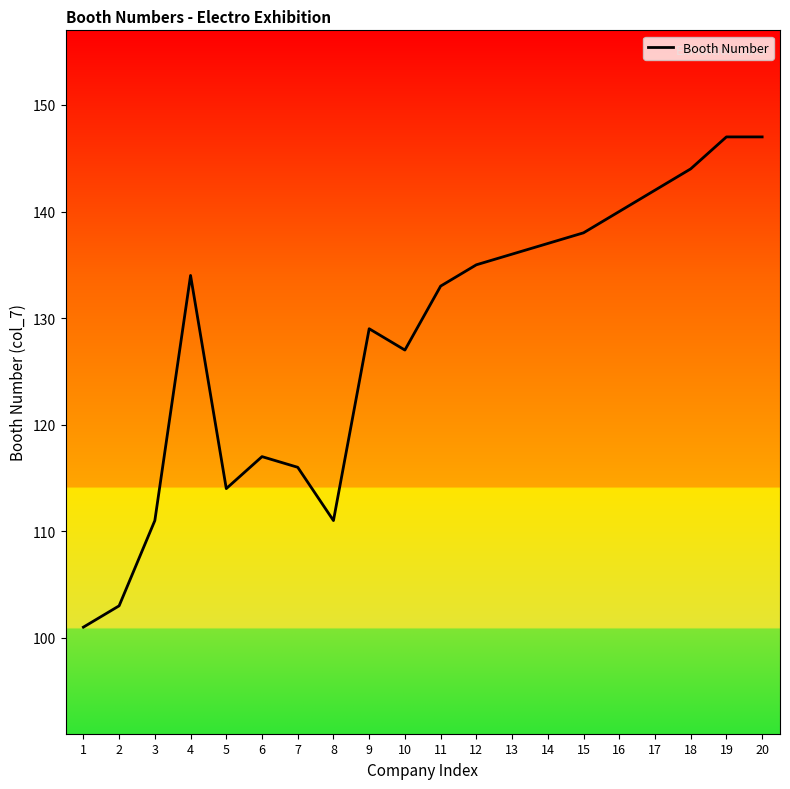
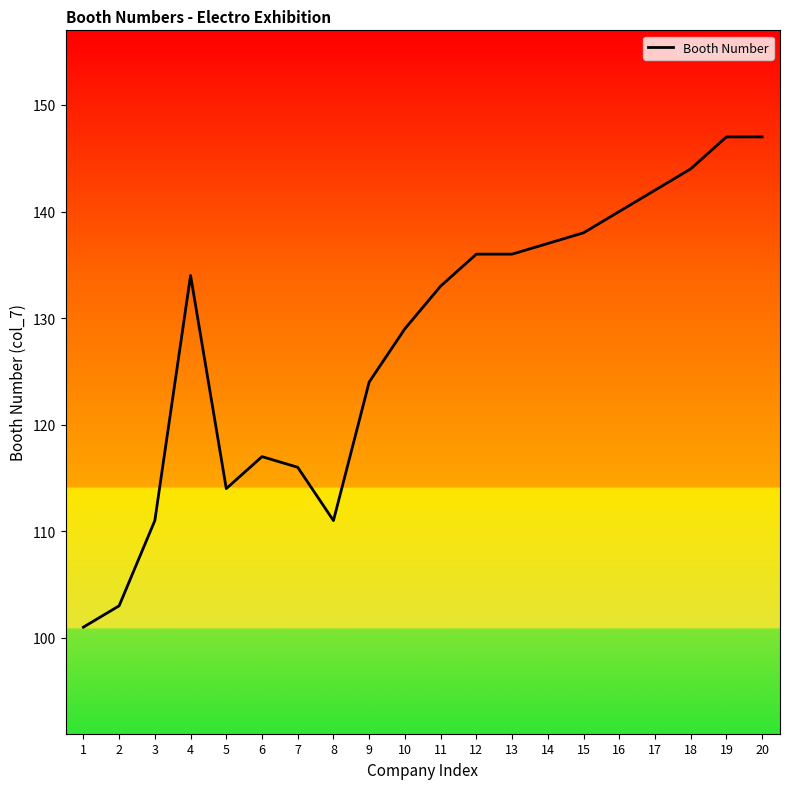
  {
    "1": 101,
    "2": 103,
    "3": 111,
    "4": 134,
    "5": 114,
    "6": 117,
    "7": 116,
    "8": 111,
-   "9": 129,
-   "10": 127,
+   "9": 124,
+   "10": 129,
    "11": 133,
-   "12": 135,
+   "12": 136,
    "13": 136,
    "14": 137,
    "15": 138,
    "16": 140,
    "17": 142,
    "18": 144,
    "19": 147,
    "20": 147
  }
